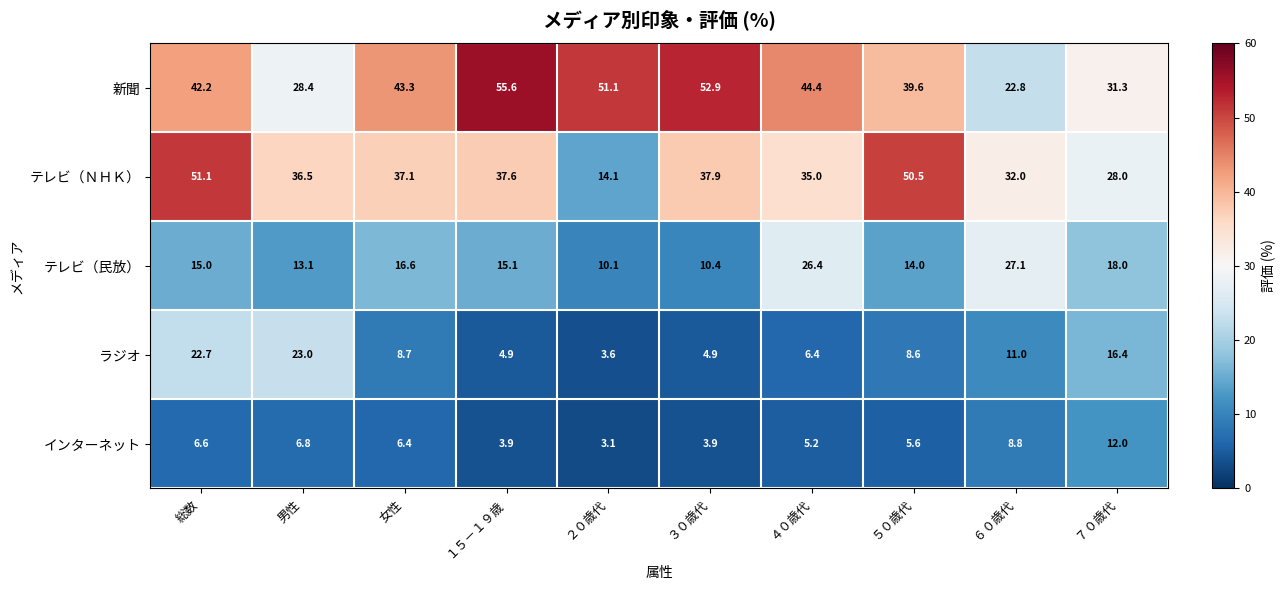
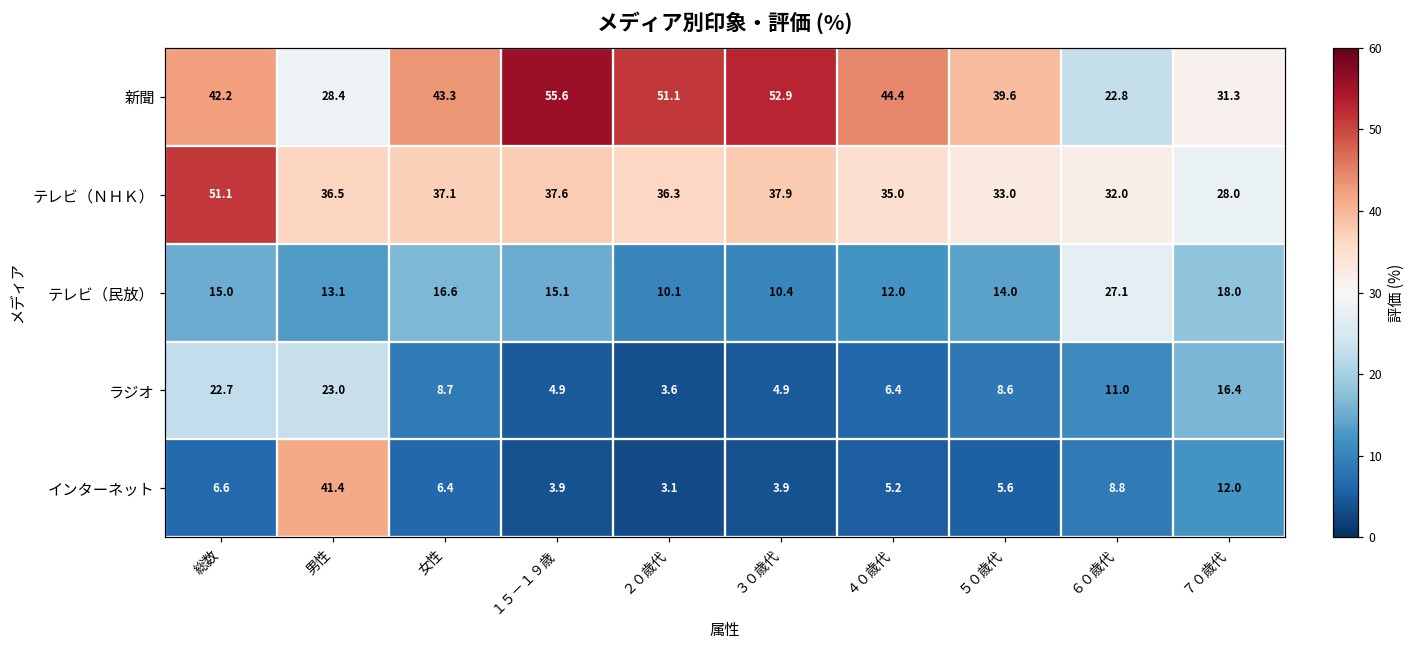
  {
    "新聞": {
      "総数": 42.2,
      "男性": 28.4,
      "女性": 43.3,
      "１５－１９歳": 55.6,
      "２０歳代": 51.1,
      "３０歳代": 52.9,
      "４０歳代": 44.4,
      "５０歳代": 39.6,
      "６０歳代": 22.8,
      "７０歳代": 31.3
    },
    "テレビ（ＮＨＫ）": {
      "総数": 51.1,
      "男性": 36.5,
      "女性": 37.1,
      "１５－１９歳": 37.6,
-     "２０歳代": 14.1,
+     "２０歳代": 36.3,
      "３０歳代": 37.9,
      "４０歳代": 35.0,
-     "５０歳代": 50.5,
+     "５０歳代": 33.0,
      "６０歳代": 32.0,
      "７０歳代": 28.0
    },
    "テレビ（民放）": {
      "総数": 15.0,
      "男性": 13.1,
      "女性": 16.6,
      "１５－１９歳": 15.1,
      "２０歳代": 10.1,
      "３０歳代": 10.4,
-     "４０歳代": 26.4,
+     "４０歳代": 12.0,
      "５０歳代": 14.0,
      "６０歳代": 27.1,
      "７０歳代": 18.0
    },
    "ラジオ": {
      "総数": 22.7,
      "男性": 23.0,
      "女性": 8.7,
      "１５－１９歳": 4.9,
      "２０歳代": 3.6,
      "３０歳代": 4.9,
      "４０歳代": 6.4,
      "５０歳代": 8.6,
      "６０歳代": 11.0,
      "７０歳代": 16.4
    },
    "インターネット": {
      "総数": 6.6,
-     "男性": 6.8,
+     "男性": 41.4,
      "女性": 6.4,
      "１５－１９歳": 3.9,
      "２０歳代": 3.1,
      "３０歳代": 3.9,
      "４０歳代": 5.2,
      "５０歳代": 5.6,
      "６０歳代": 8.8,
      "７０歳代": 12.0
    }
  }
